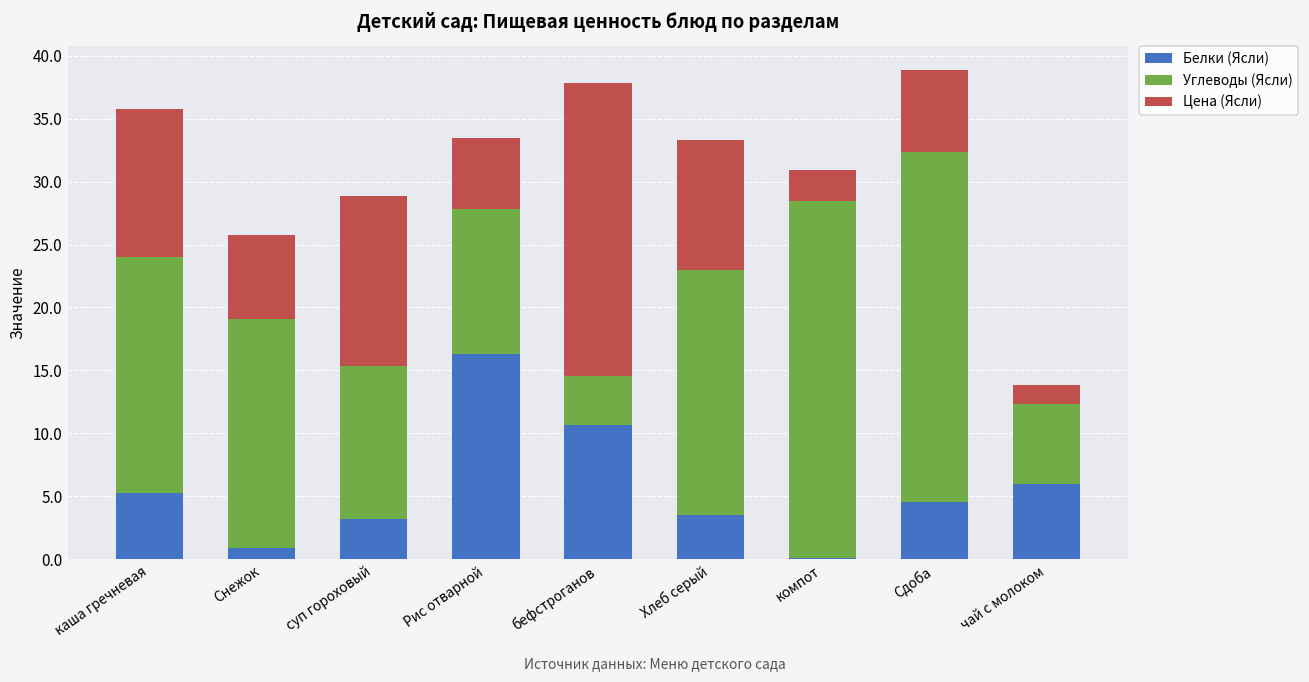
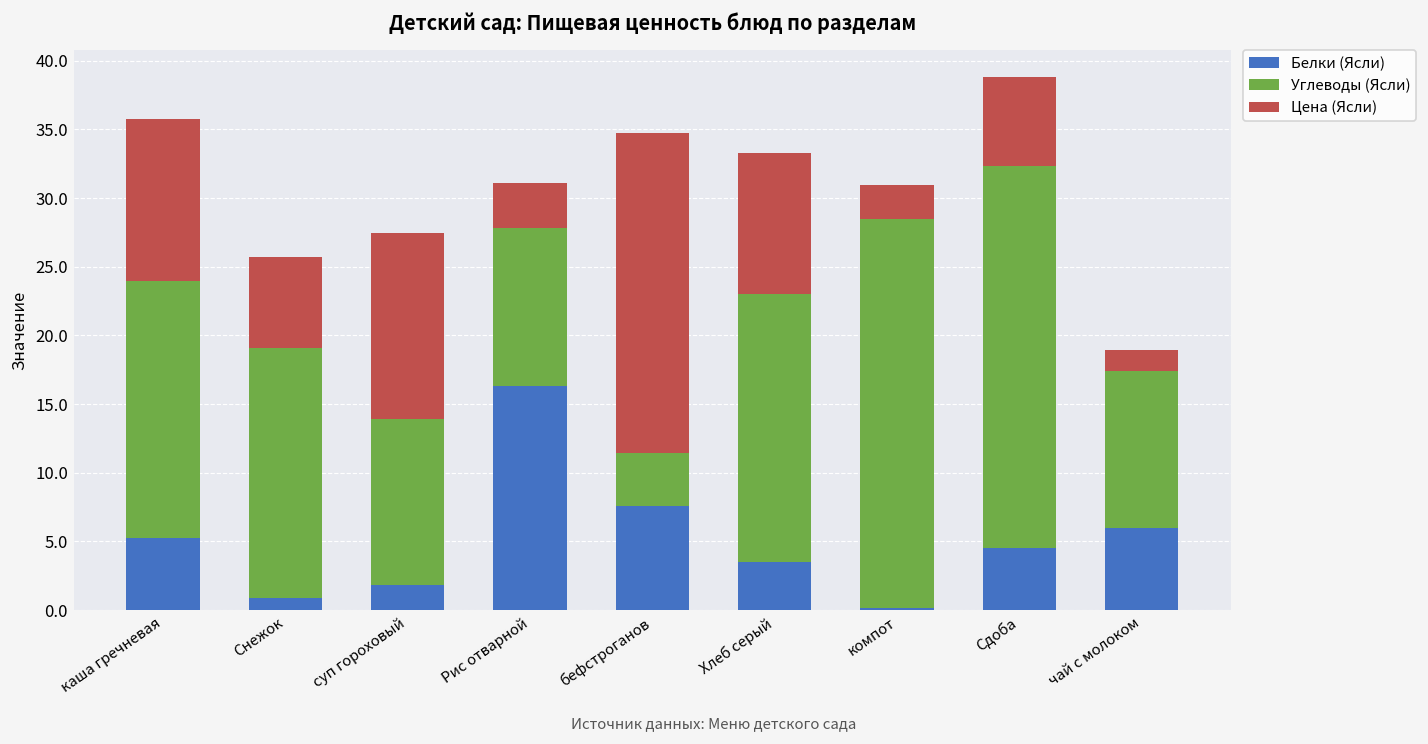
  {
    "Белки (Ясли)": {
      "каша гречневая": 5.2,
      "Снежок": 0.9,
-     "суп гороховый": 3.2,
+     "суп гороховый": 1.8,
      "Рис отварной": 16.3,
-     "бефстроганов": 10.7,
+     "бефстроганов": 7.6,
      "Хлеб серый": 3.5,
      "Сдоба": 4.5,
      "чай с молоком": 6.0
    },
    "Углеводы (Ясли)": {
      "каша гречневая": 18.8,
      "Снежок": 18.2,
      "суп гороховый": 12.1,
      "Рис отварной": 11.5,
      "бефстроганов": 3.9,
      "Хлеб серый": 19.5,
      "компот": 28.3,
      "Сдоба": 27.8,
-     "чай с молоком": 6.3
+     "чай с молоком": 11.4
    },
    "Цена (Ясли)": {
      "каша гречневая": 11.8,
      "Снежок": 6.7,
      "суп гороховый": 13.5,
-     "Рис отварной": 5.7,
+     "Рис отварной": 3.3,
      "бефстроганов": 23.3,
      "Хлеб серый": 10.3,
      "компот": 2.5,
      "Сдоба": 6.5,
      "чай с молоком": 1.5
    }
  }
